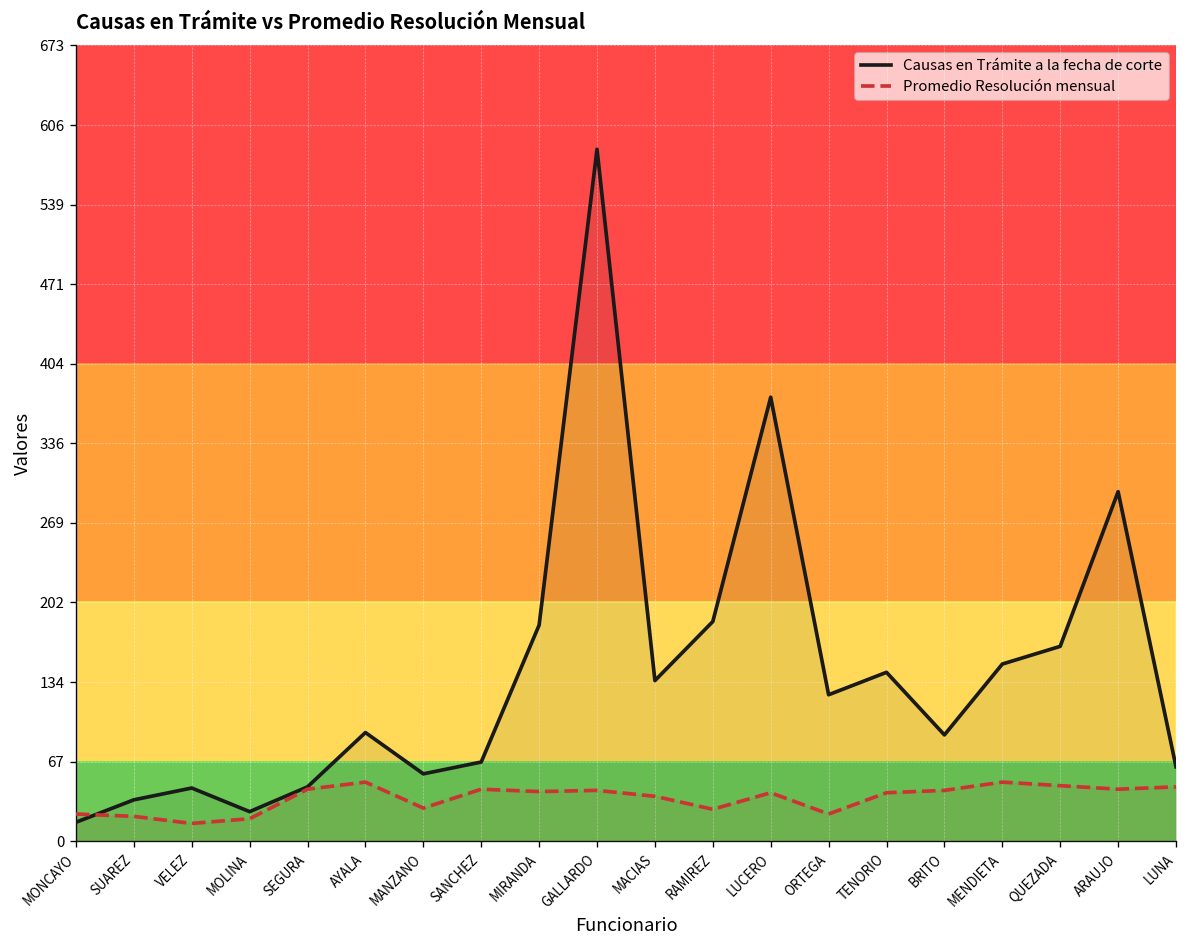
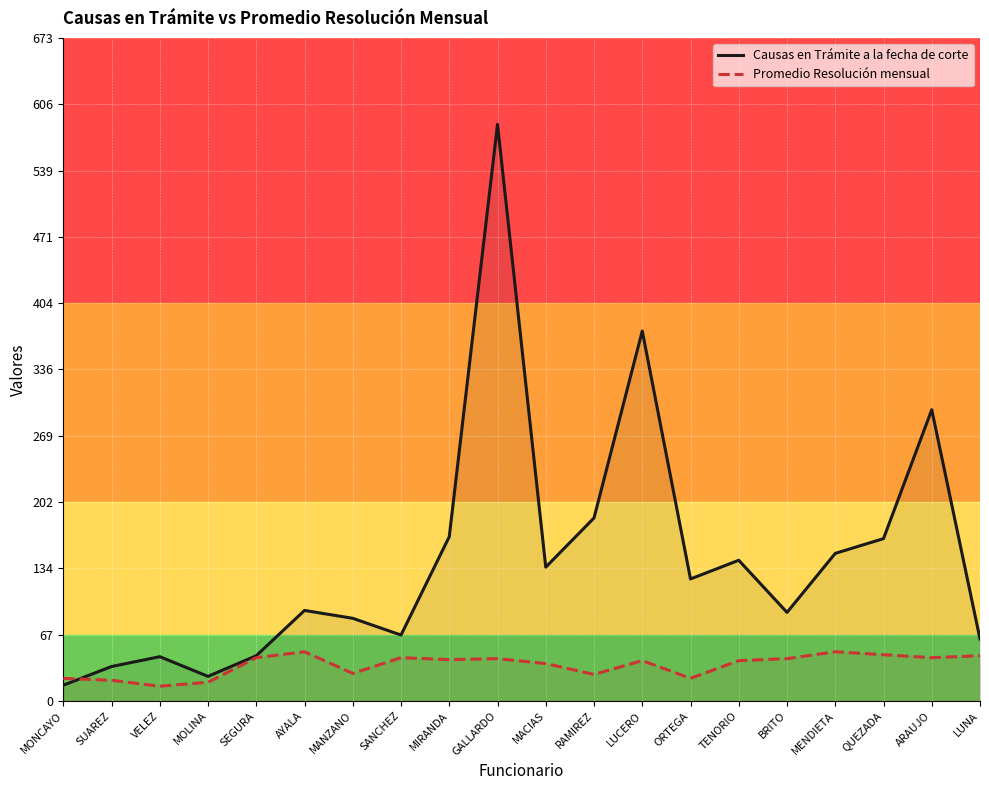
  {
    "Causas en Trámite a la fecha de corte": {
      "MONCAYO": 20,
      "SUAREZ": 40,
      "VELEZ": 50,
      "MOLINA": 30,
      "AYALA": 90,
-     "MANZANO": 60,
+     "MANZANO": 80,
      "SANCHEZ": 70,
-     "MIRANDA": 180,
+     "MIRANDA": 170,
      "GALLARDO": 590,
      "MACIAS": 140,
      "RAMIREZ": 190,
      "LUCERO": 380,
      "ORTEGA": 120,
      "TENORIO": 140,
      "BRITO": 90,
      "MENDIETA": 150,
      "QUEZADA": 170,
      "ARAUJO": 300,
      "LUNA": 60
    },
    "Promedio Resolución mensual": {
      "MONCAYO": 20,
      "SUAREZ": 20,
      "VELEZ": 20,
      "MOLINA": 20,
      "AYALA": 50,
      "MANZANO": 30,
      "SANCHEZ": 40,
      "MIRANDA": 40,
      "GALLARDO": 40,
      "MACIAS": 40,
      "RAMIREZ": 30,
      "LUCERO": 40,
      "ORTEGA": 20,
      "TENORIO": 40,
      "BRITO": 40,
      "MENDIETA": 50,
      "QUEZADA": 50,
      "ARAUJO": 40,
      "LUNA": 50
    }
  }
